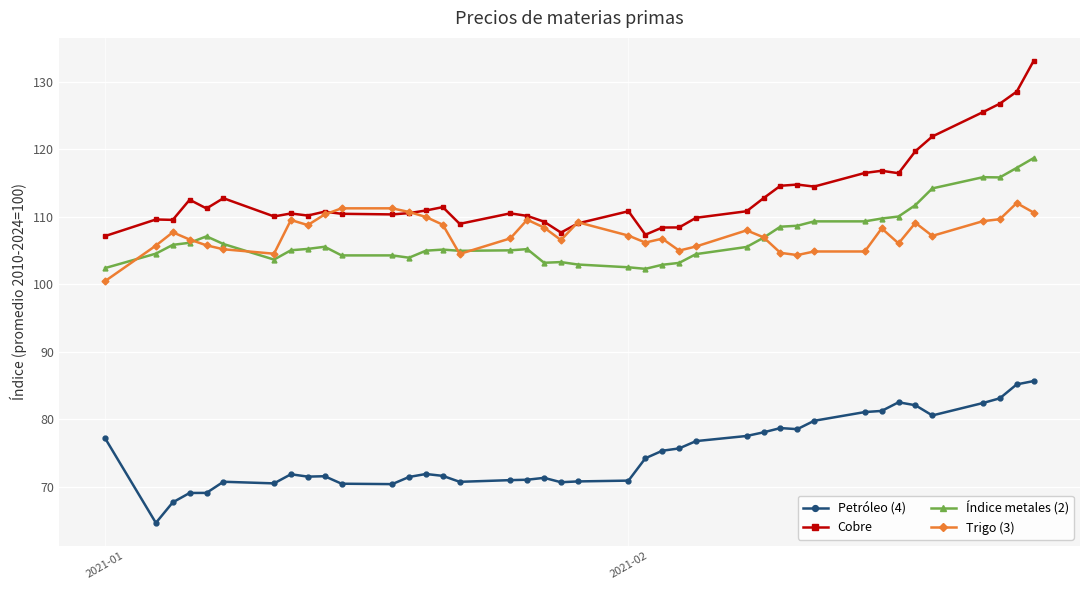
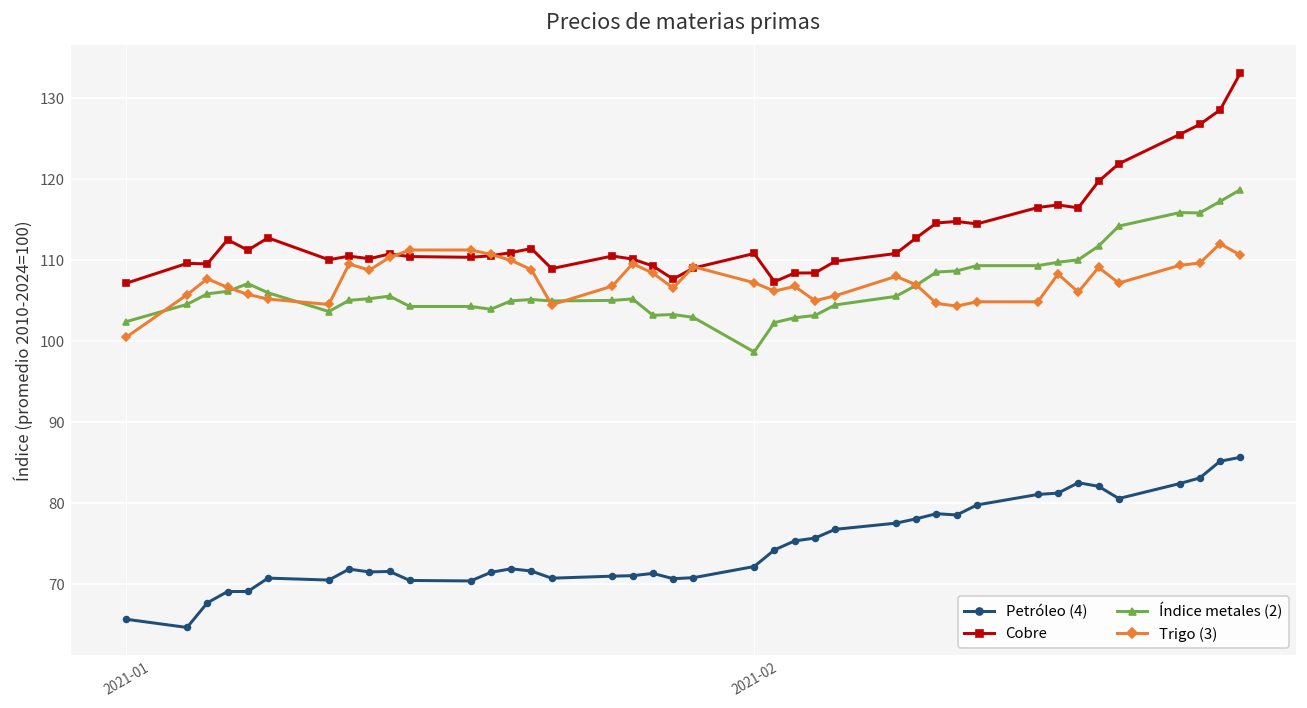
  {
    "Petróleo (4)": {
-     "2021-01": 77,
-     "2021-02": 71
+     "2021-01": 66,
+     "2021-02": 72
    },
    "Cobre": {
      "2021-01": 107,
      "2021-02": 111
    },
    "Índice metales (2)": {
      "2021-01": 102,
-     "2021-02": 103
+     "2021-02": 99
    },
    "Trigo (3)": {
      "2021-01": 100,
      "2021-02": 107
    }
  }
